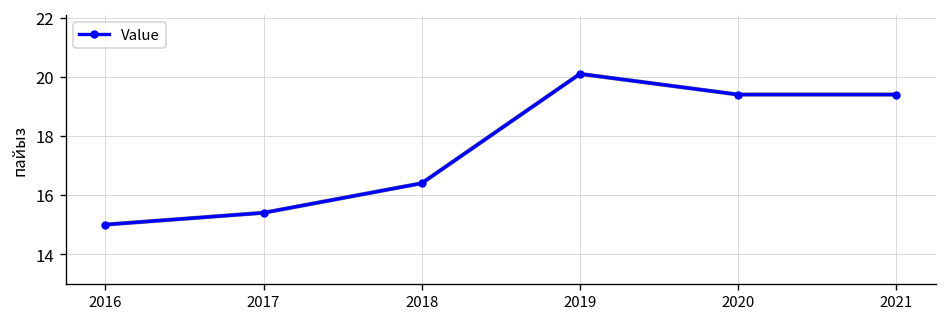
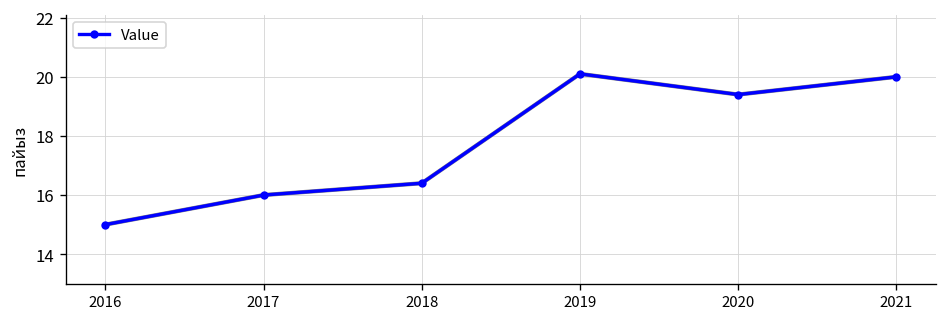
  {
    "2016": 15.0,
-   "2017": 15.4,
+   "2017": 16.0,
    "2018": 16.4,
    "2019": 20.1,
    "2020": 19.4,
-   "2021": 19.4
+   "2021": 20.0
  }
